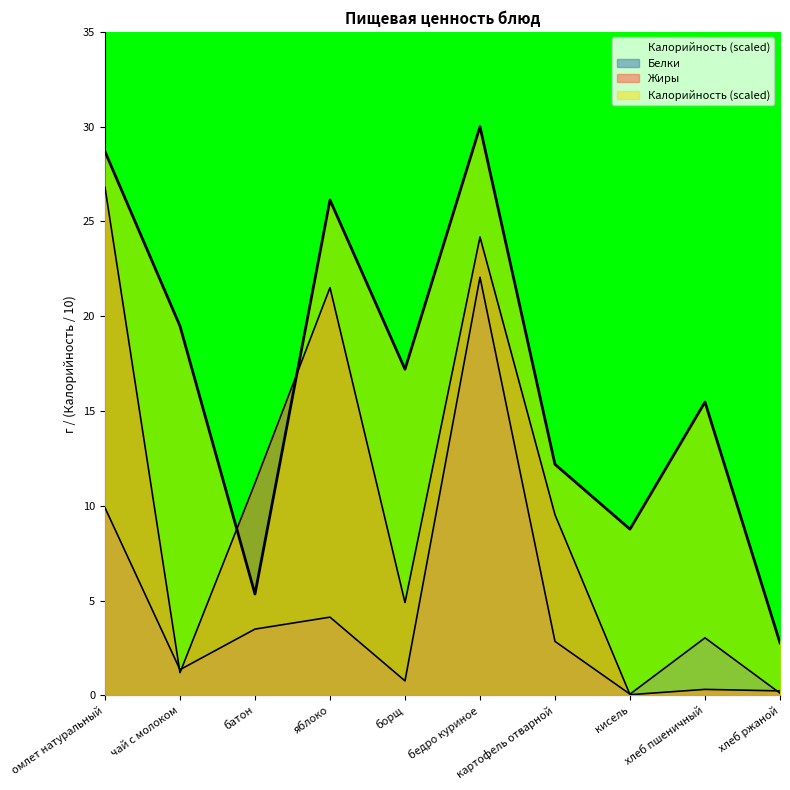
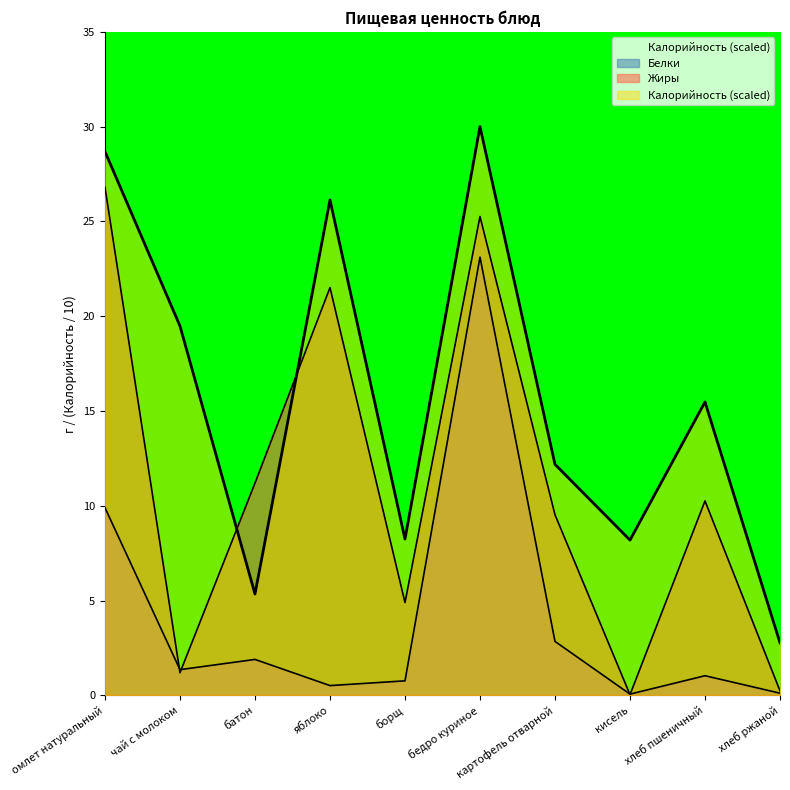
  {
    "Калорийность (scaled)": {
      "омлет натуральный": 28.7,
      "чай с молоком": 19.5,
      "батон": 5.3,
      "яблоко": 26.1,
-     "борщ": 17.2,
+     "борщ": 8.2,
      "бедро куриное": 30.0,
      "картофель отварной": 12.2,
-     "кисель": 8.8,
+     "кисель": 8.2,
      "хлеб пшеничный": 15.5,
      "хлеб ржаной": 2.8
    },
    "Белки": {
      "омлет натуральный": 9.9,
      "чай с молоком": 1.4,
-     "батон": 3.5,
-     "яблоко": 4.1,
+     "батон": 1.9,
+     "яблоко": 0.5,
      "борщ": 0.8,
-     "бедро куриное": 22.1,
+     "бедро куриное": 23.1,
      "картофель отварной": 2.9,
-     "хлеб пшеничный": 3.0
+     "хлеб пшеничный": 1.0
    },
    "Жиры": {
      "омлет натуральный": 26.8,
      "чай с молоком": 1.2,
      "батон": 11.2,
      "яблоко": 21.5,
      "борщ": 4.9,
-     "бедро куриное": 24.2,
+     "бедро куриное": 25.3,
      "картофель отварной": 9.5,
-     "хлеб пшеничный": 0.3
+     "хлеб пшеничный": 10.3
    }
  }
